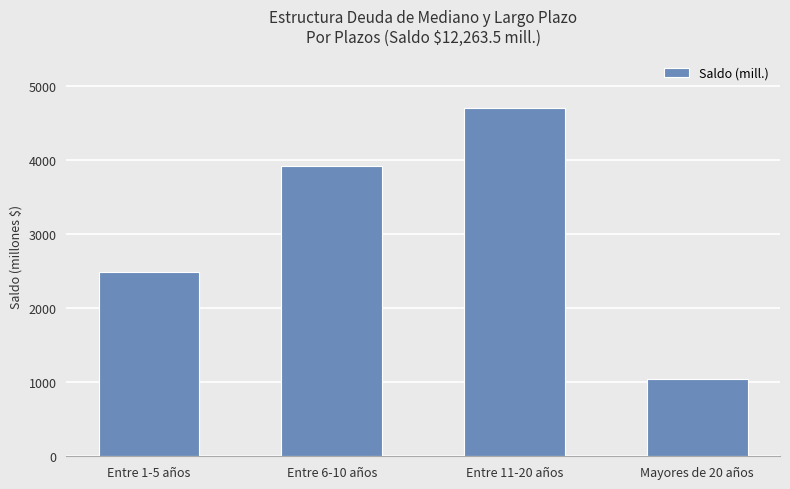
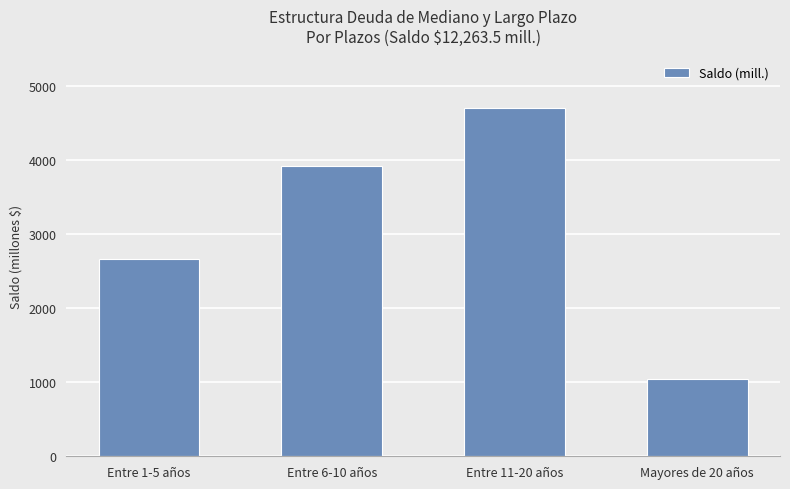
  {
-   "Entre 1-5 años": 2500,
+   "Entre 1-5 años": 2700,
    "Entre 6-10 años": 3900,
    "Entre 11-20 años": 4700,
    "Mayores de 20 años": 1000
  }
